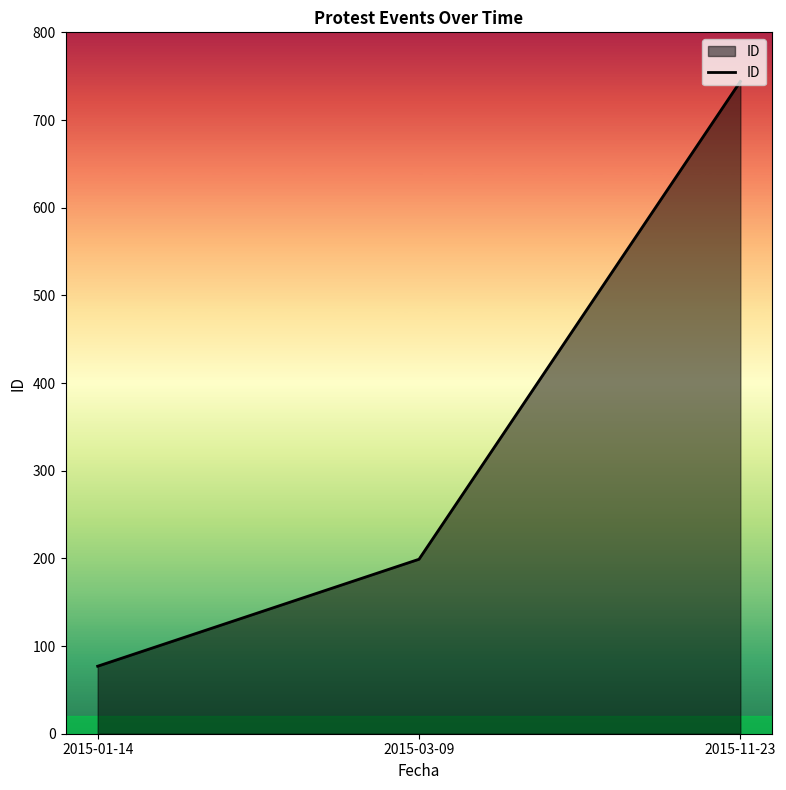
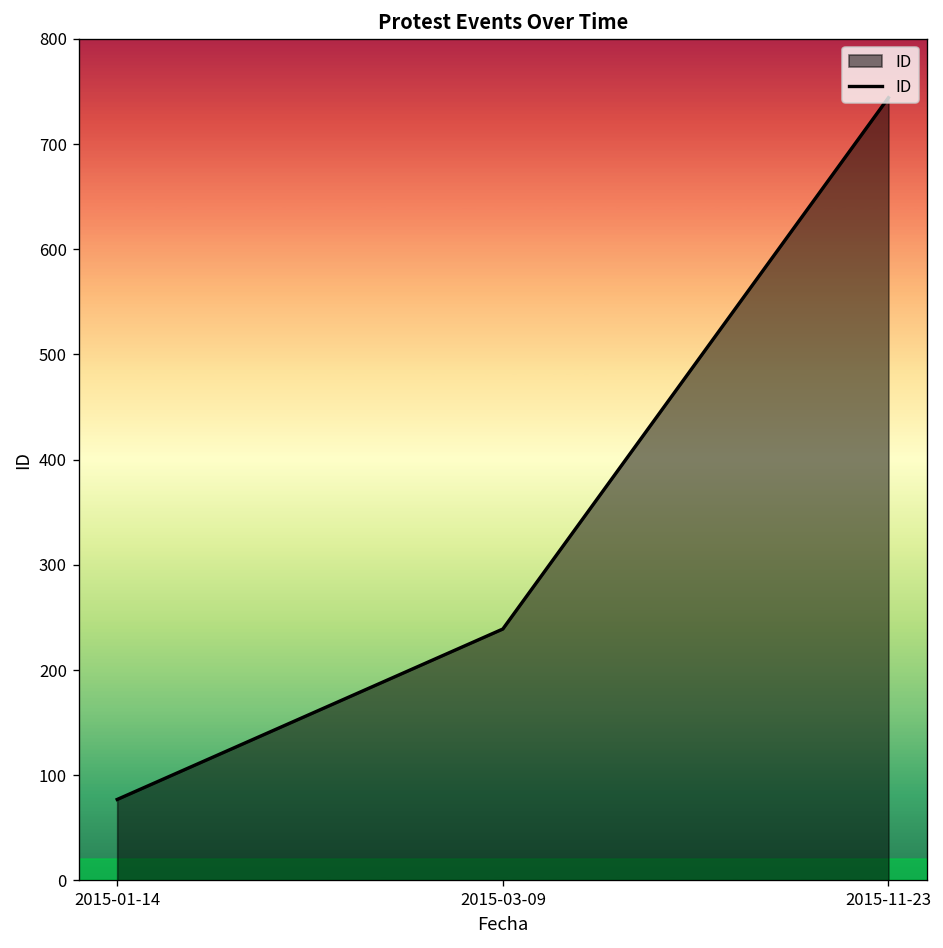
  {
    "2015-01-14": 80,
-   "2015-03-09": 200
+   "2015-03-09": 240
  }
